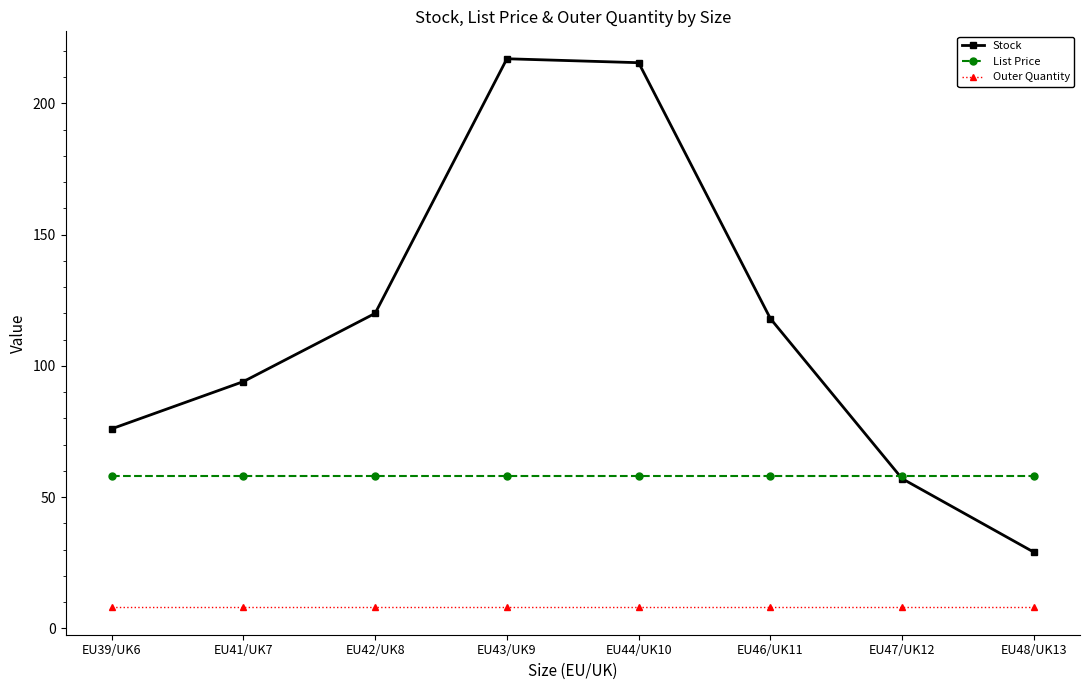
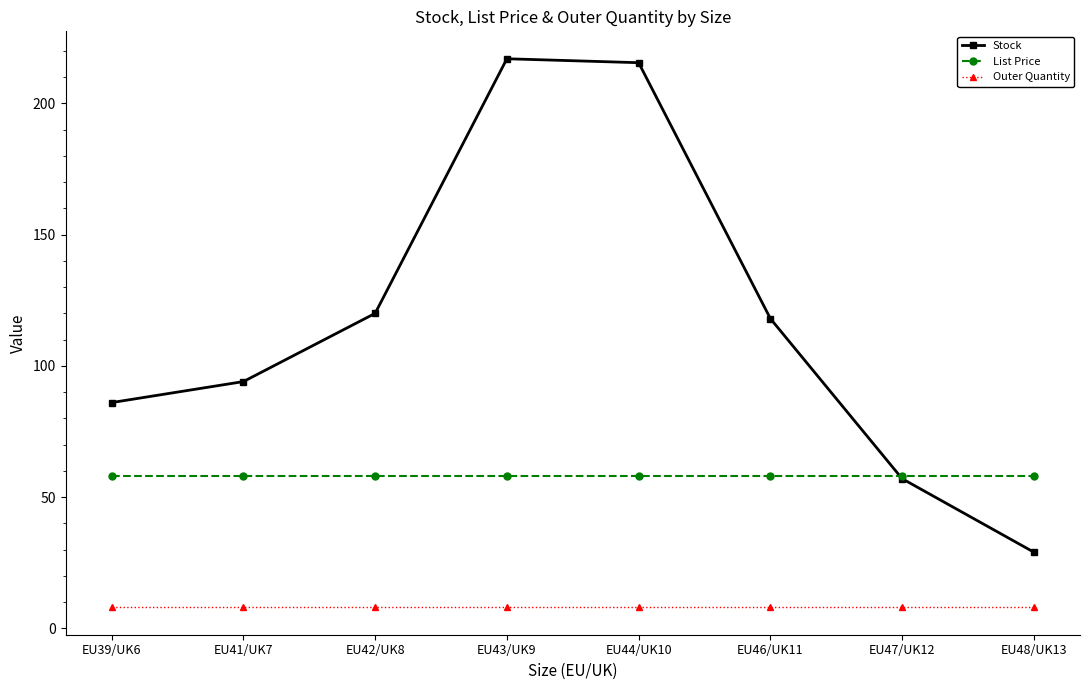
  {
    "Stock": {
-     "EU39/UK6": 76,
+     "EU39/UK6": 86,
      "EU41/UK7": 94,
      "EU42/UK8": 120,
      "EU43/UK9": 217,
      "EU44/UK10": 216,
      "EU46/UK11": 118,
      "EU48/UK13": 29
    },
    "List Price": {
      "EU39/UK6": 58,
      "EU41/UK7": 58,
      "EU42/UK8": 58,
      "EU43/UK9": 58,
      "EU44/UK10": 58,
      "EU46/UK11": 58,
      "EU48/UK13": 58
    },
    "Outer Quantity": {
      "EU39/UK6": 8,
      "EU41/UK7": 8,
      "EU42/UK8": 8,
      "EU43/UK9": 8,
      "EU44/UK10": 8,
      "EU46/UK11": 8,
      "EU47/UK12": 8,
      "EU48/UK13": 8
    }
  }
